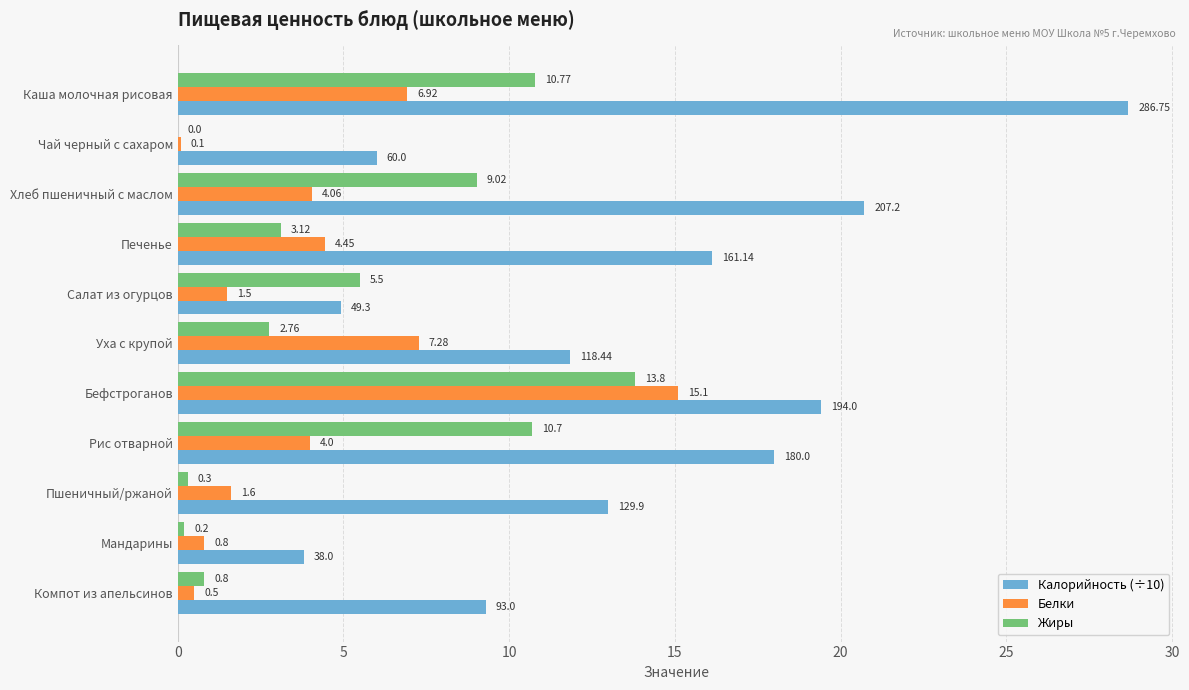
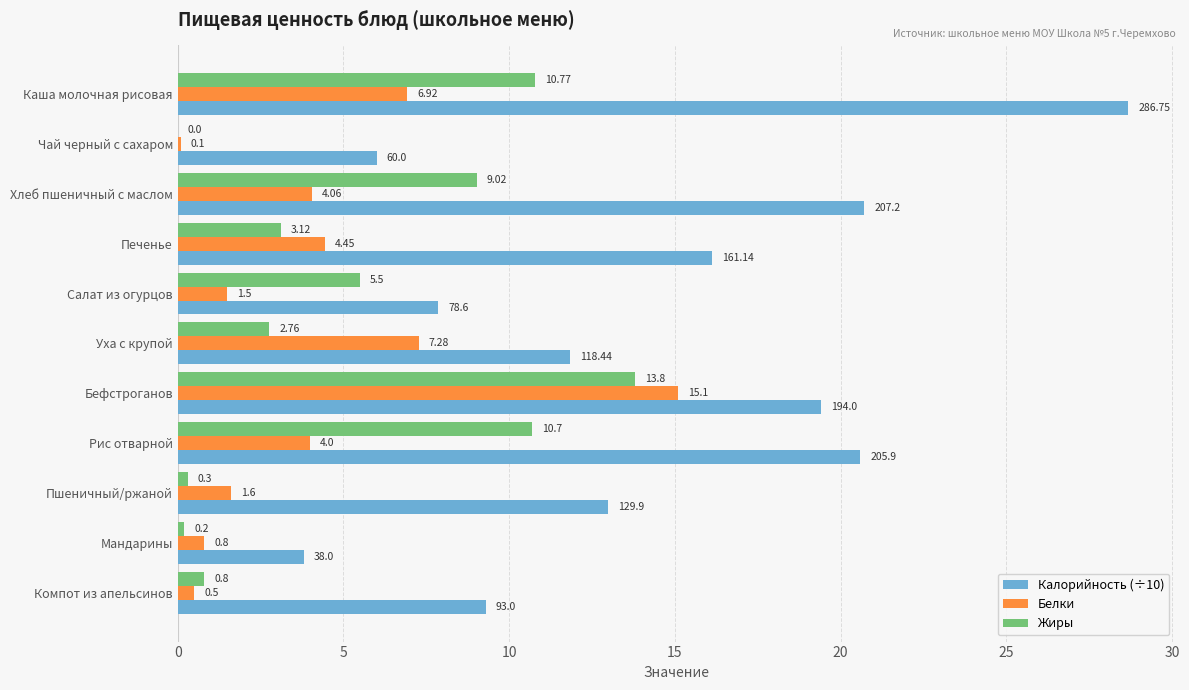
  {
    "Калорийность (÷10)": {
-     "Салат из огурцов": 49.3,
-     "Рис отварной": 180.0
+     "Салат из огурцов": 78.6,
+     "Рис отварной": 205.9
    },
    "Белки": {
      "Каша молочная рисовая": 6.92,
      "Чай черный с сахаром": 0.1,
      "Хлеб пшеничный с маслом": 4.06,
      "Печенье": 4.45,
      "Салат из огурцов": 1.5,
      "Уха с крупой": 7.28,
      "Бефстроганов": 15.1,
      "Рис отварной": 4.0,
      "Пшеничный/ржаной": 1.6,
      "Мандарины": 0.8,
      "Компот из апельсинов": 0.5
    },
    "Жиры": {
      "Каша молочная рисовая": 10.77,
      "Чай черный с сахаром": 0.0,
      "Хлеб пшеничный с маслом": 9.02,
      "Печенье": 3.12,
      "Салат из огурцов": 5.5,
      "Уха с крупой": 2.76,
      "Бефстроганов": 13.8,
      "Рис отварной": 10.7,
      "Пшеничный/ржаной": 0.3,
      "Мандарины": 0.2,
      "Компот из апельсинов": 0.8
    }
  }
